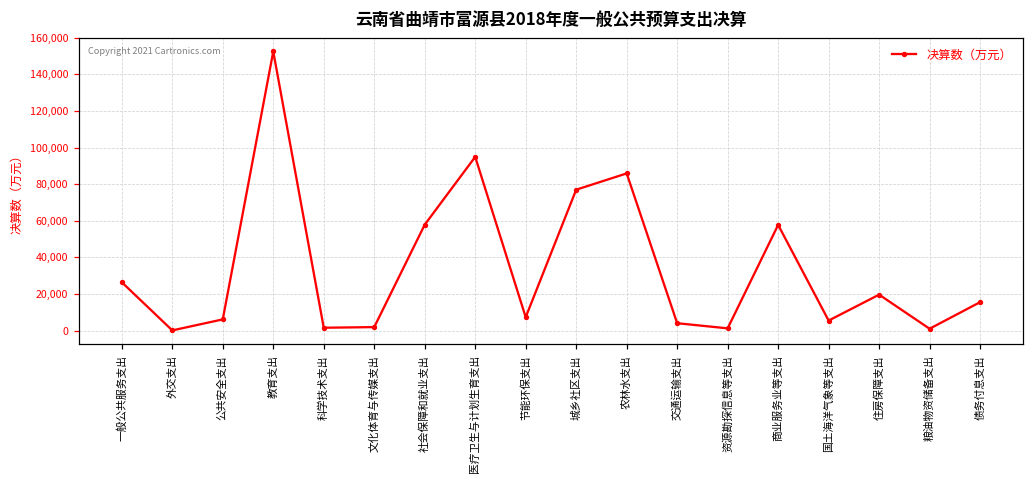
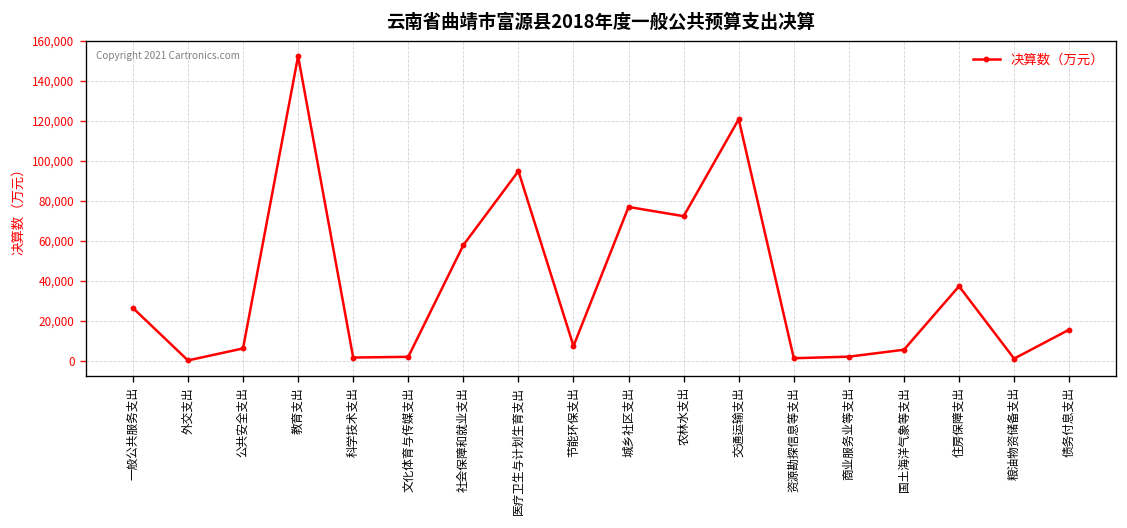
  {
    "一般公共服务支出": "26,000",
    "外交支出": "0",
    "公共安全支出": "6,000",
    "教育支出": "152,000",
    "科学技术支出": "2,000",
    "文化体育与传媒支出": "2,000",
    "社会保障和就业支出": "58,000",
    "医疗卫生与计划生育支出": "95,000",
    "节能环保支出": "7,000",
    "城乡社区支出": "77,000",
-   "农林水支出": "86,000",
-   "交通运输支出": "4,000",
+   "农林水支出": "72,000",
+   "交通运输支出": "121,000",
    "资源勘探信息等支出": "1,000",
-   "商业服务业等支出": "58,000",
+   "商业服务业等支出": "2,000",
    "国土海洋气象等支出": "5,000",
-   "住房保障支出": "20,000",
+   "住房保障支出": "37,000",
    "粮油物资储备支出": "1,000",
    "债务付息支出": "16,000"
  }
